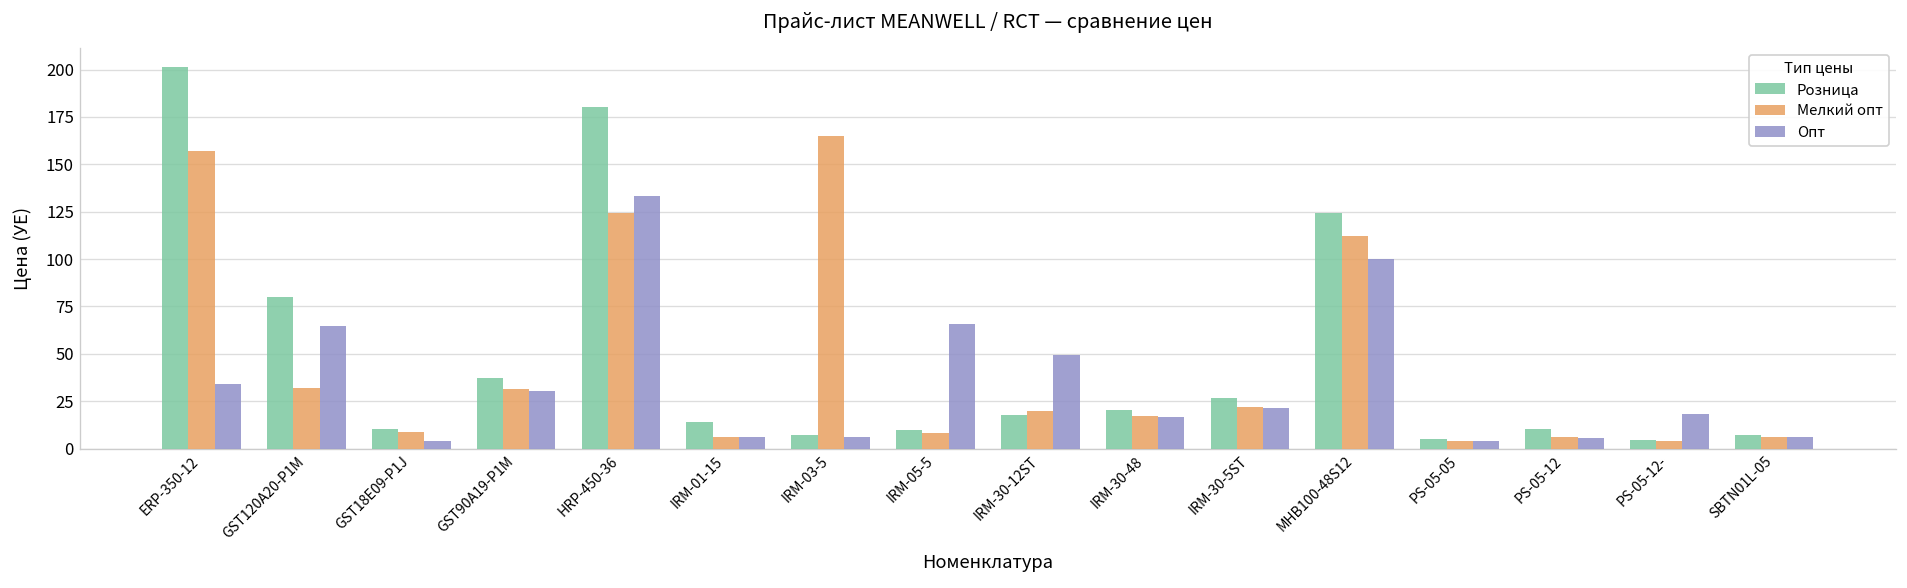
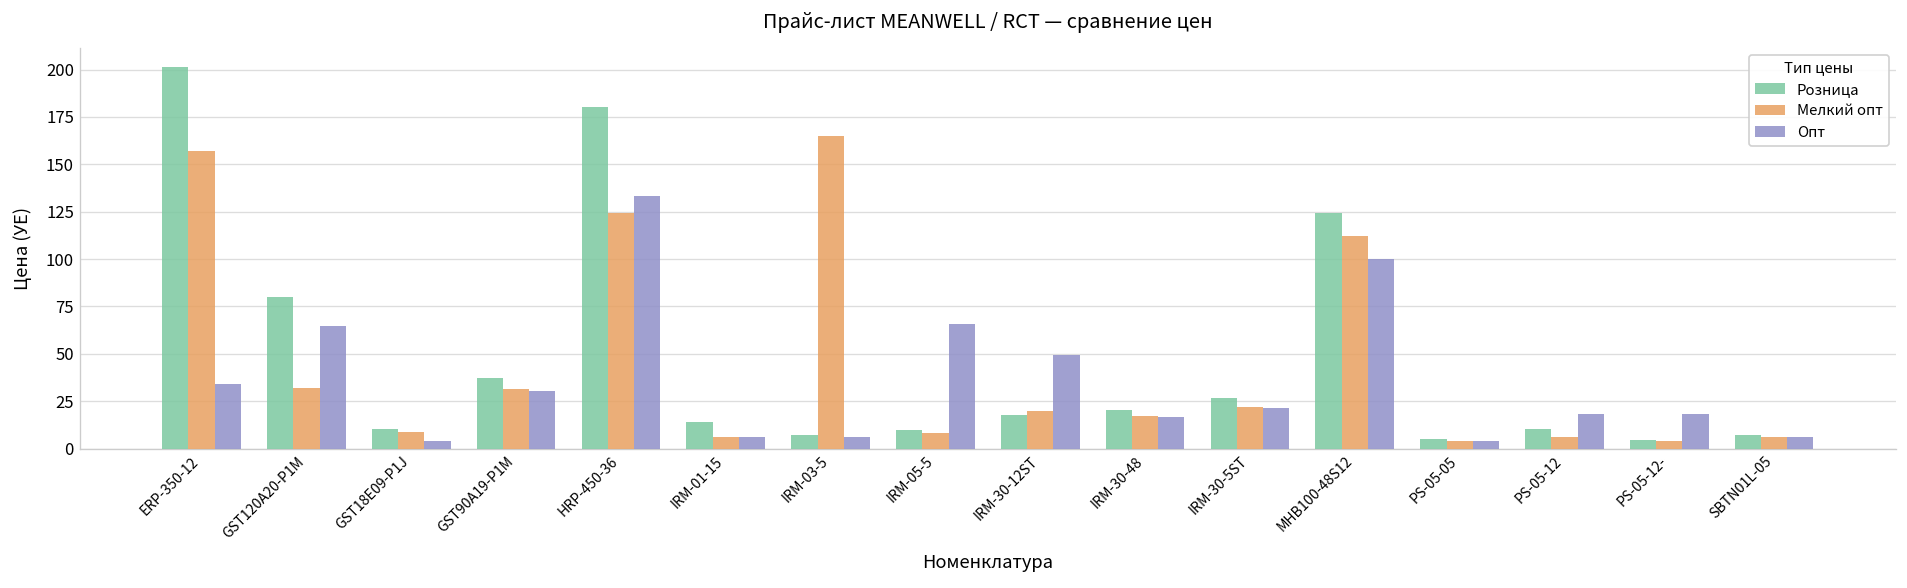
  {
    "Розница": {
      "ERP-350-12": 202,
      "GST120A20-P1M": 80,
      "GST18E09-P1J": 11,
      "GST90A19-P1M": 37,
      "HRP-450-36": 180,
      "IRM-01-15": 14,
      "IRM-03-5": 7,
      "IRM-05-5": 10,
      "IRM-30-12ST": 17,
      "IRM-30-48": 20,
      "IRM-30-5ST": 27,
      "MHB100-48S12": 124,
      "PS-05-05": 5,
      "PS-05-12": 10,
      "PS-05-12-": 5,
      "SBTN01L-05": 7
    },
    "Мелкий опт": {
      "ERP-350-12": 157,
      "GST120A20-P1M": 32,
      "GST18E09-P1J": 9,
      "GST90A19-P1M": 31,
      "HRP-450-36": 124,
      "IRM-01-15": 6,
      "IRM-03-5": 165,
      "IRM-05-5": 8,
      "IRM-30-12ST": 20,
      "IRM-30-48": 17,
      "IRM-30-5ST": 22,
      "MHB100-48S12": 112,
      "PS-05-05": 4,
      "PS-05-12": 6,
      "PS-05-12-": 4,
      "SBTN01L-05": 6
    },
    "Опт": {
      "ERP-350-12": 34,
      "GST120A20-P1M": 65,
      "GST18E09-P1J": 4,
      "GST90A19-P1M": 30,
      "HRP-450-36": 133,
      "IRM-01-15": 6,
      "IRM-03-5": 6,
      "IRM-05-5": 66,
      "IRM-30-12ST": 49,
      "IRM-30-48": 16,
      "IRM-30-5ST": 21,
      "MHB100-48S12": 100,
      "PS-05-05": 4,
-     "PS-05-12": 5,
+     "PS-05-12": 18,
      "PS-05-12-": 18,
      "SBTN01L-05": 6
    }
  }
